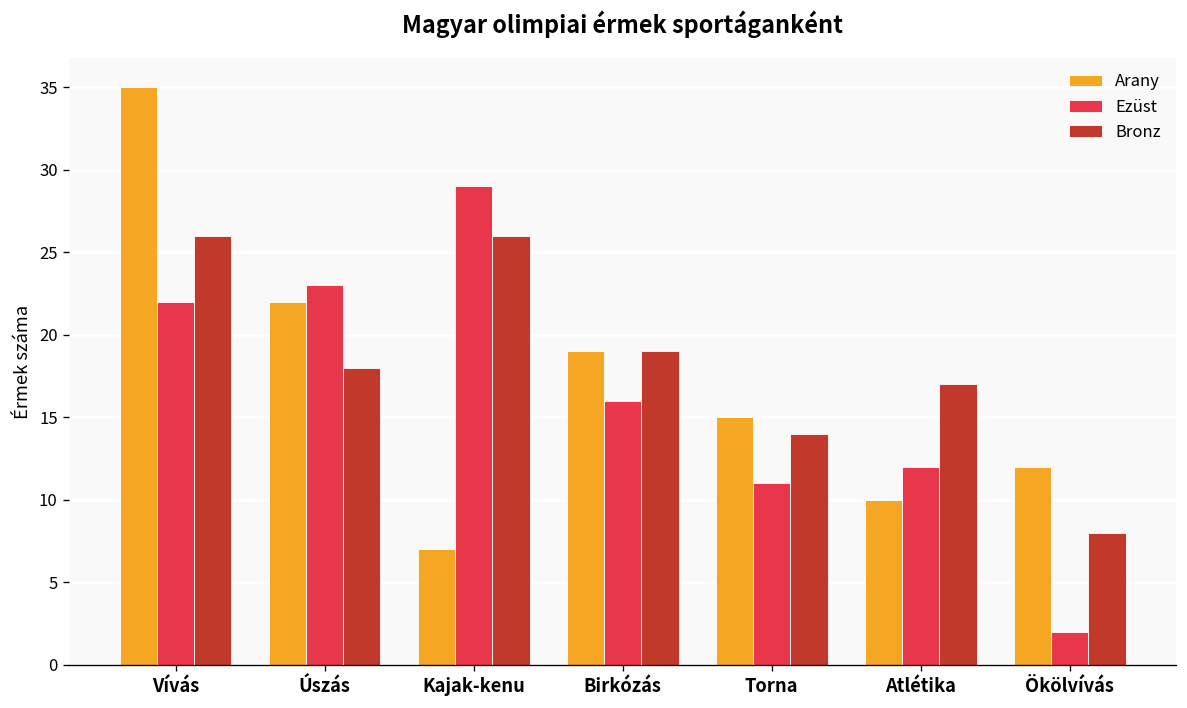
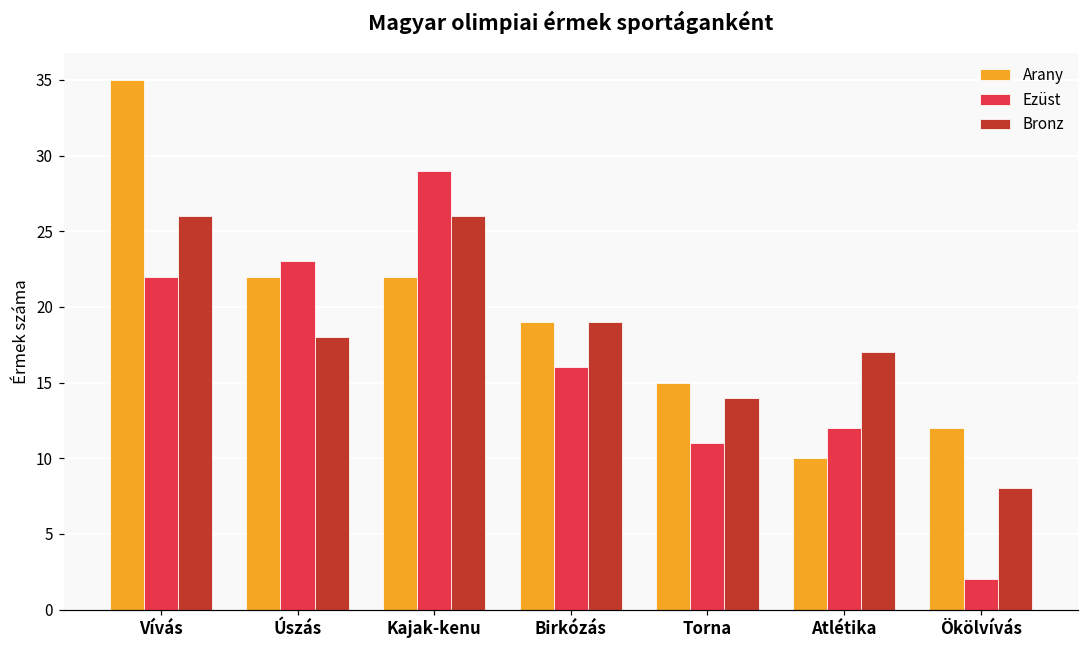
  {
    "Arany": {
      "Vívás": 35,
      "Úszás": 22,
-     "Kajak-kenu": 7,
+     "Kajak-kenu": 22,
      "Birkózás": 19,
      "Torna": 15,
      "Atlétika": 10,
      "Ökölvívás": 12
    }
  }
